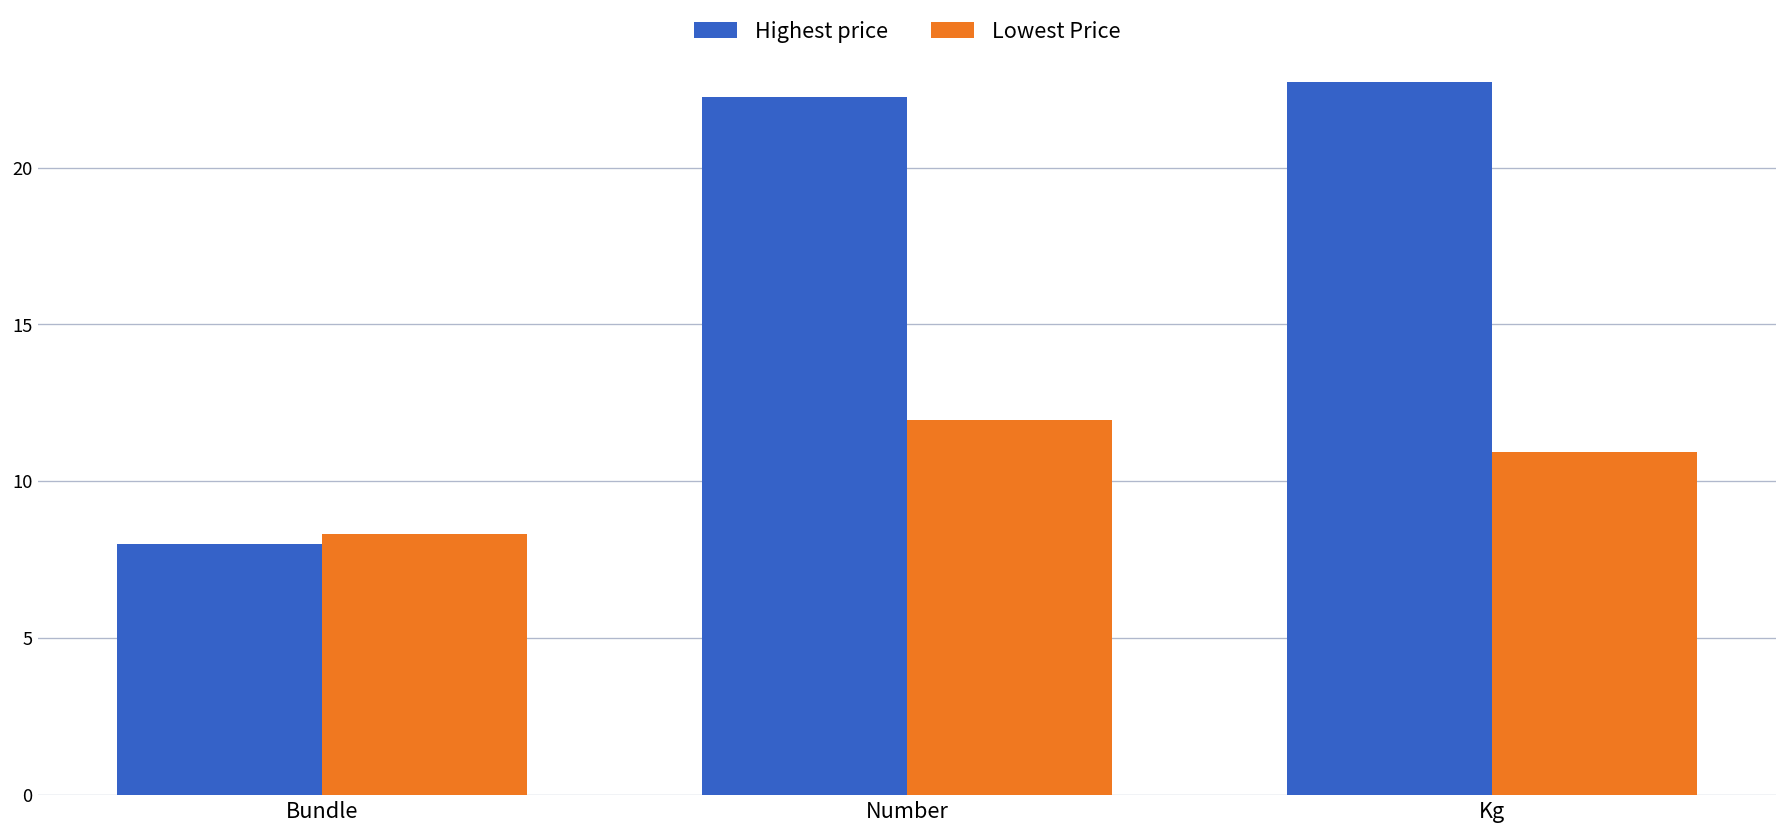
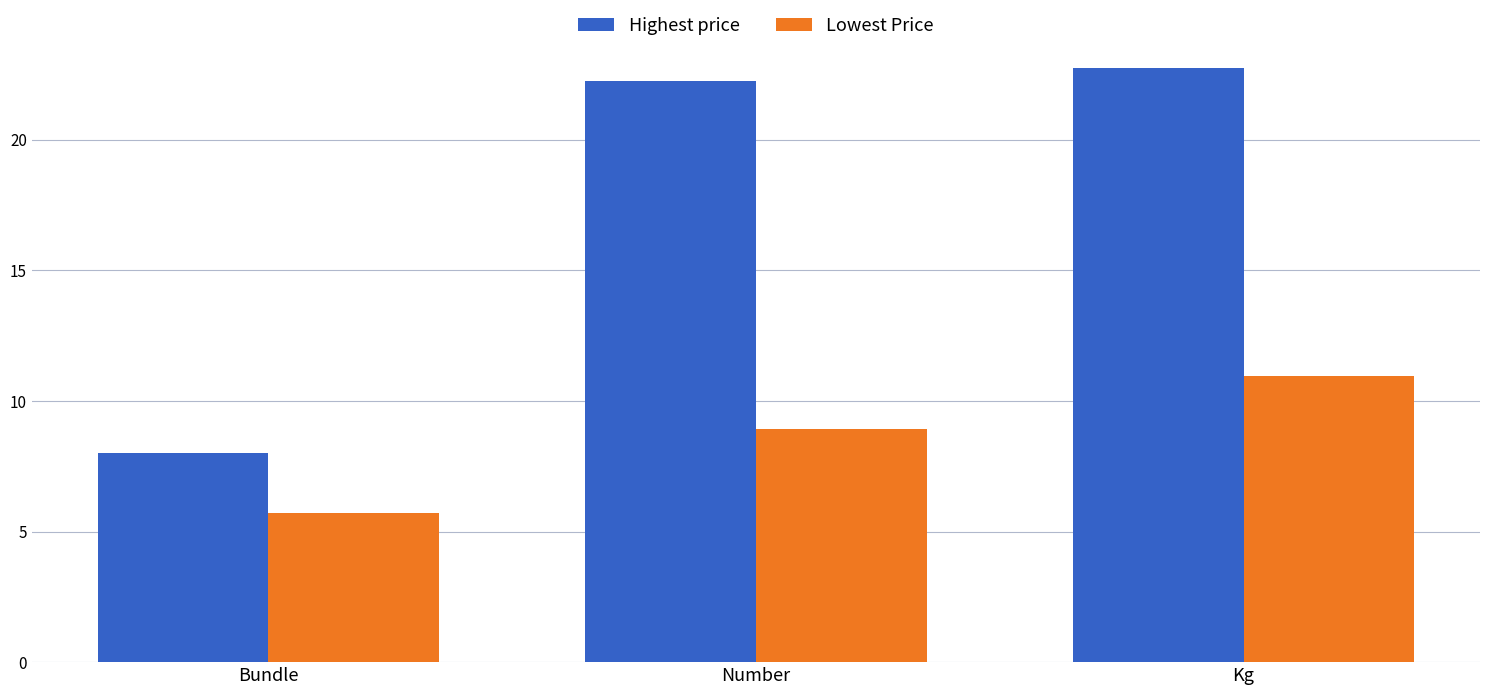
  {
    "Highest price": {
      "Bundle": 8.0,
      "Number": 22.3,
      "Kg": 22.8
    },
    "Lowest Price": {
-     "Bundle": 8.3,
-     "Number": 11.9,
+     "Bundle": 5.7,
+     "Number": 8.9,
      "Kg": 10.9
    }
  }
